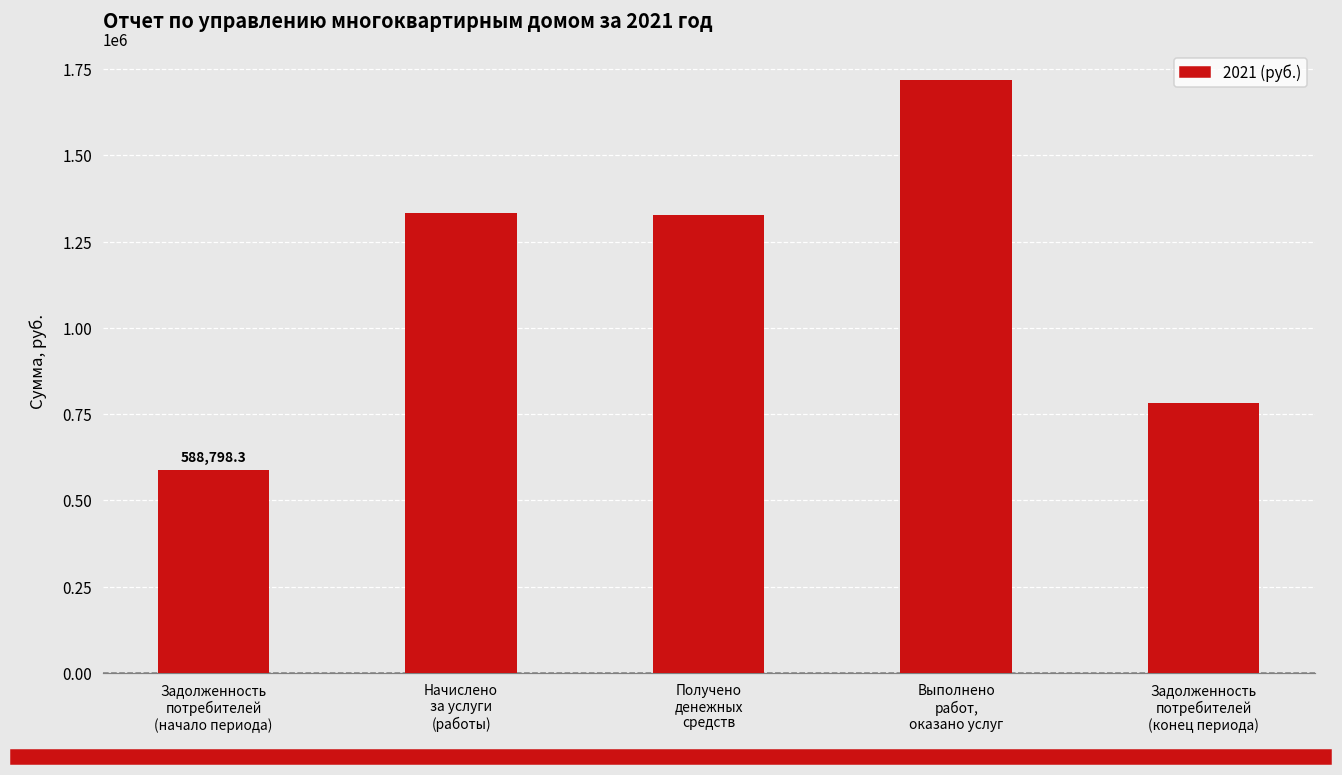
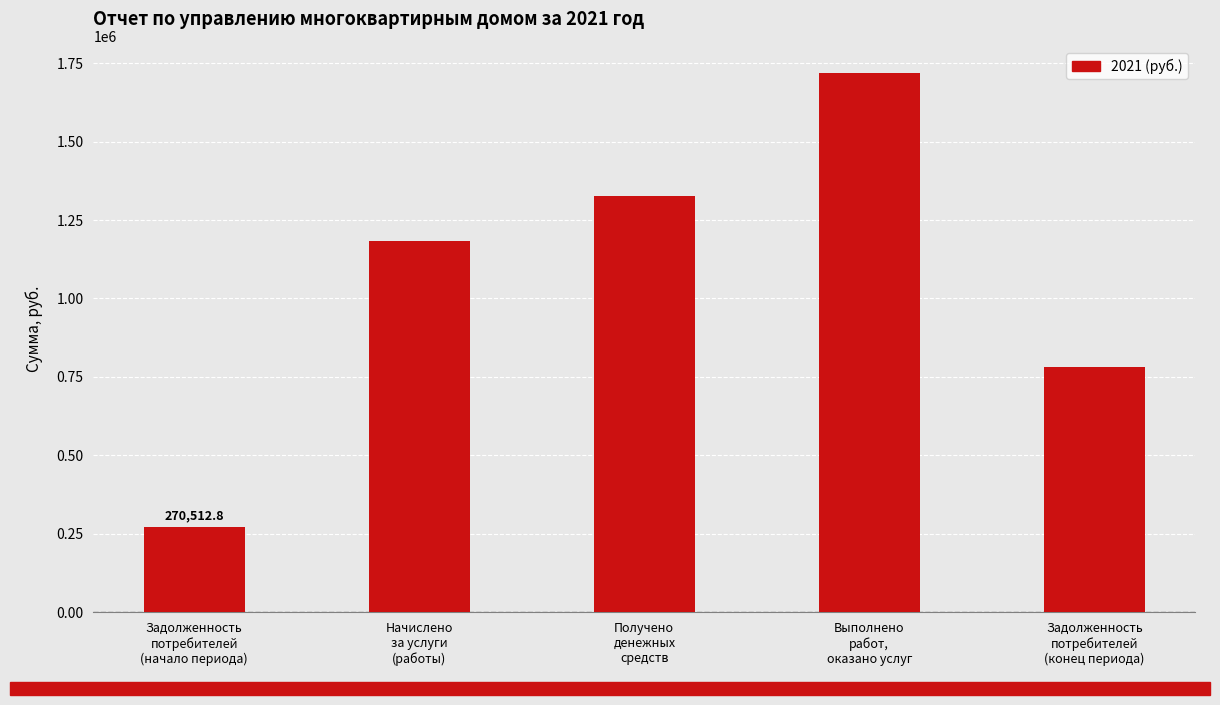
  {
-   "Задолженность потребителей (начало периода)": "588,798.3",
-   "Начислено за услуги (работы)": "1330000"
+   "Задолженность потребителей (начало периода)": "270,512.8",
+   "Начислено за услуги (работы)": "1180000"
  }
